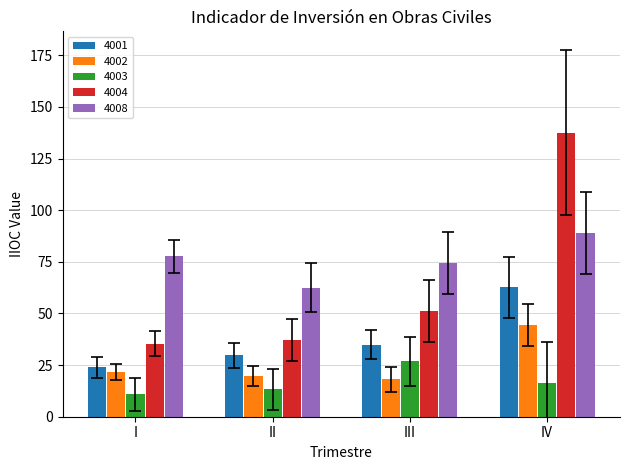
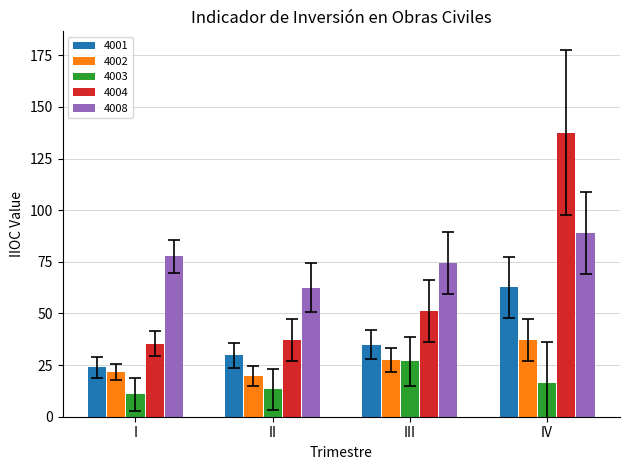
  {
    "4002": {
      "I": 22,
      "II": 20,
-     "III": 18,
-     "IV": 44
+     "III": 27,
+     "IV": 37
    },
    "4003": {
      "I": 11,
      "II": 13,
      "III": 27,
      "IV": 16
    },
    "4004": {
      "I": 35,
      "II": 37,
      "III": 51,
      "IV": 138
    },
    "4008": {
      "I": 78,
      "II": 62,
      "III": 75,
      "IV": 89
    }
  }
